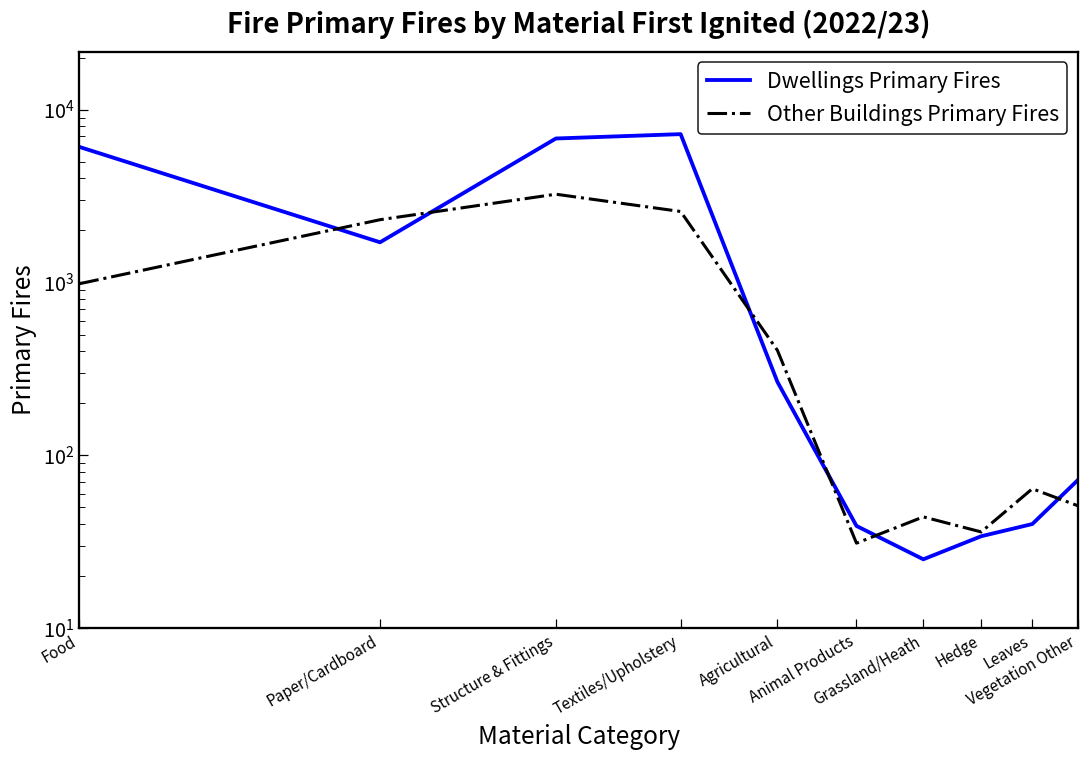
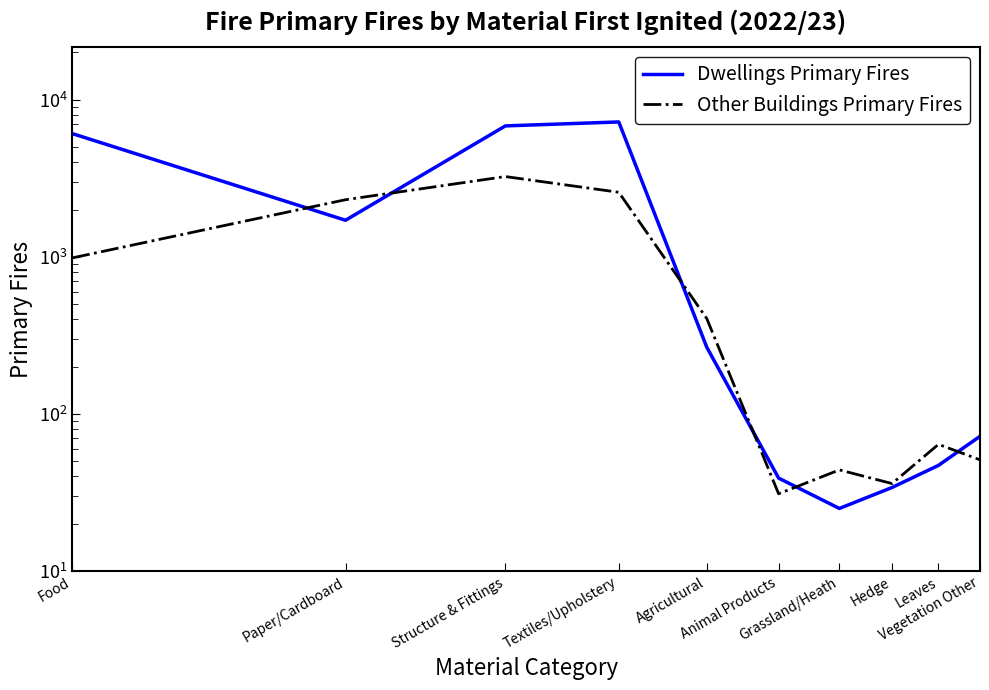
  {
    "Dwellings Primary Fires": {
      "Food": 6100,
      "Paper/Cardboard": 1700,
      "Structure & Fittings": 6800,
      "Textiles/Upholstery": 7000,
      "Agricultural": 270,
      "Animal Products": 39,
      "Grassland/Heath": 25,
      "Hedge": 34,
-     "Leaves": 40,
+     "Leaves": 47,
      "Vegetation Other": 70
    },
    "Other Buildings Primary Fires": {
      "Food": 1000,
      "Paper/Cardboard": 2300,
      "Structure & Fittings": 3200,
      "Textiles/Upholstery": 2600,
      "Agricultural": 410,
      "Animal Products": 31,
      "Grassland/Heath": 44,
      "Hedge": 36,
      "Leaves": 64,
      "Vegetation Other": 51
    }
  }
